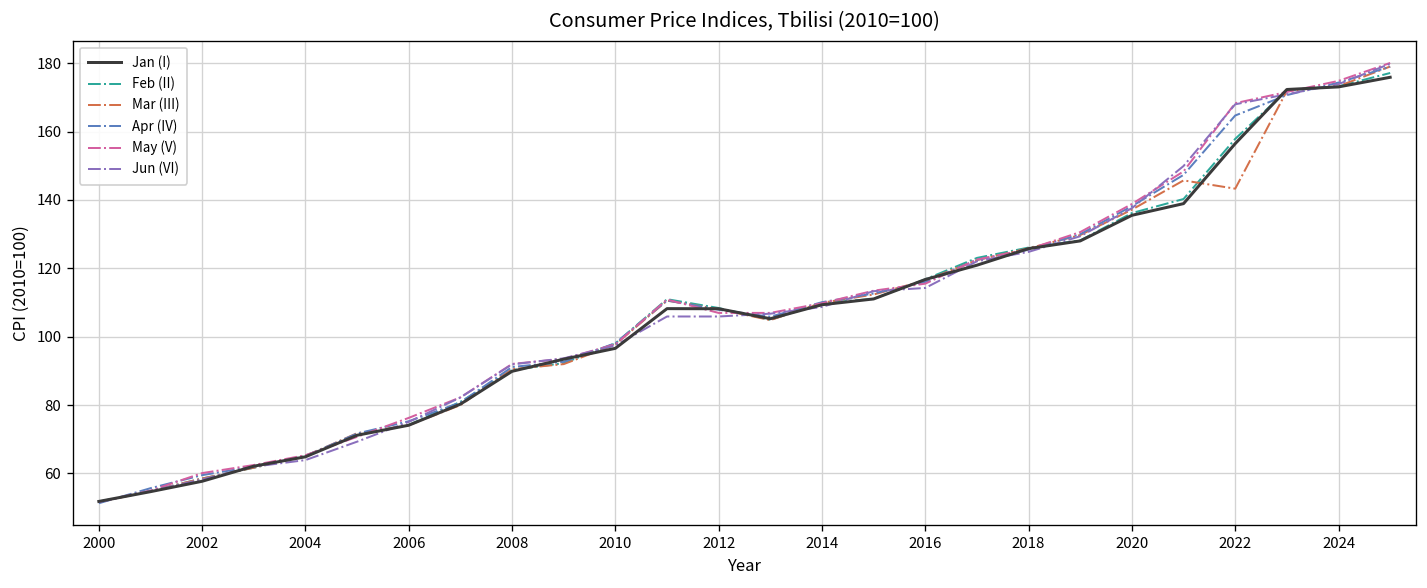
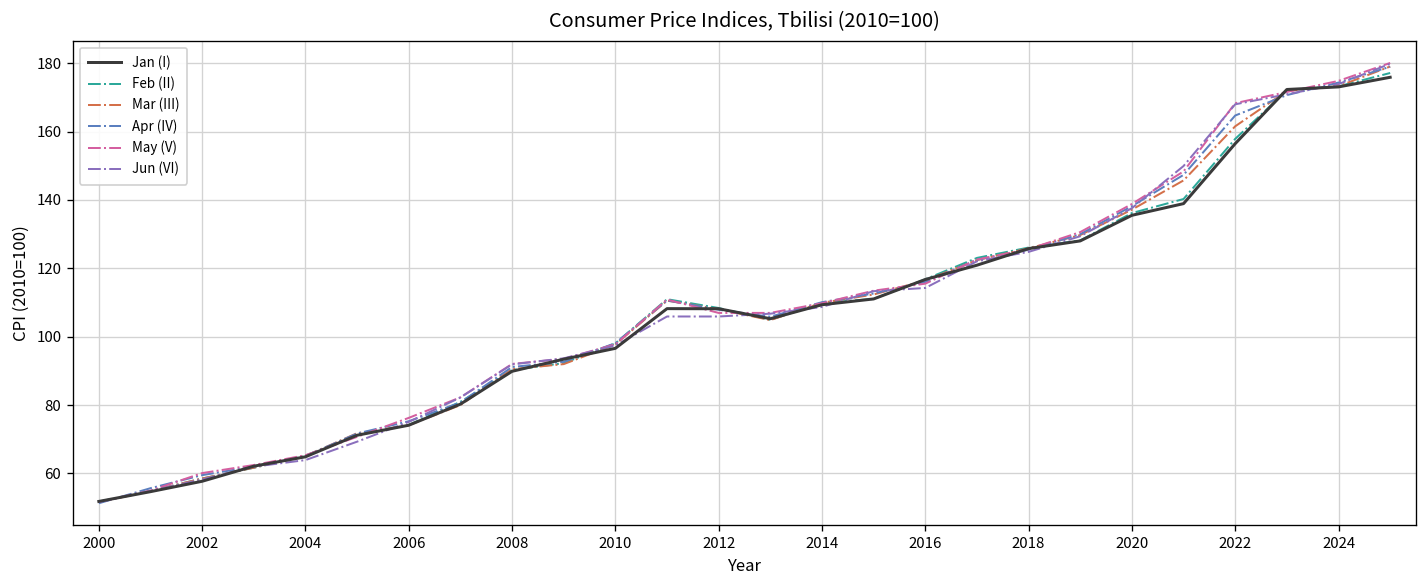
  {
    "Jan (I)": {
      "2022": 156
    },
    "Feb (II)": {
      "2022": 158
    },
    "Mar (III)": {
-     "2022": 143
+     "2022": 162
    },
    "May (V)": {
      "2006": 76,
      "2012": 107
    }
  }
